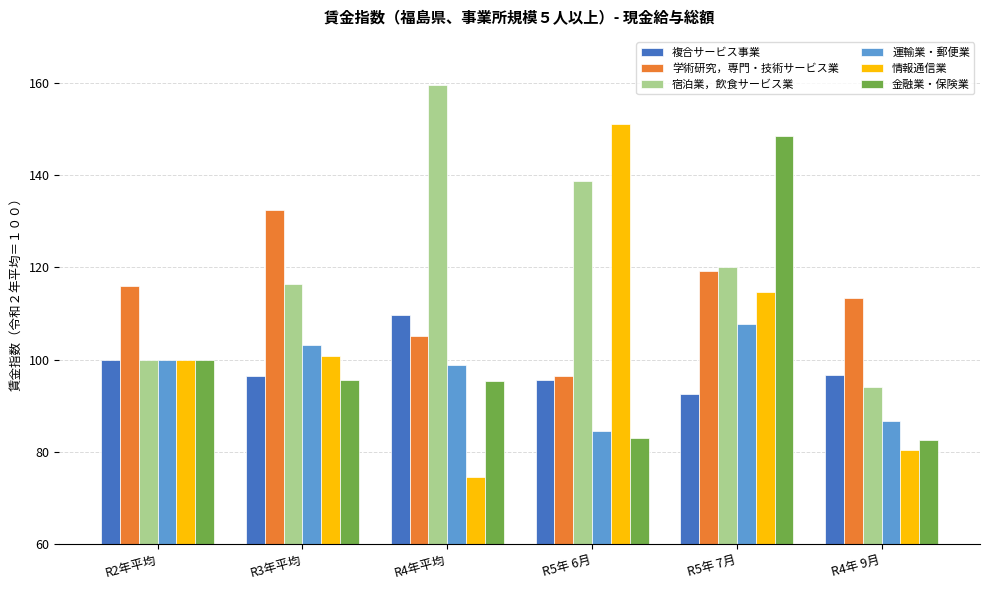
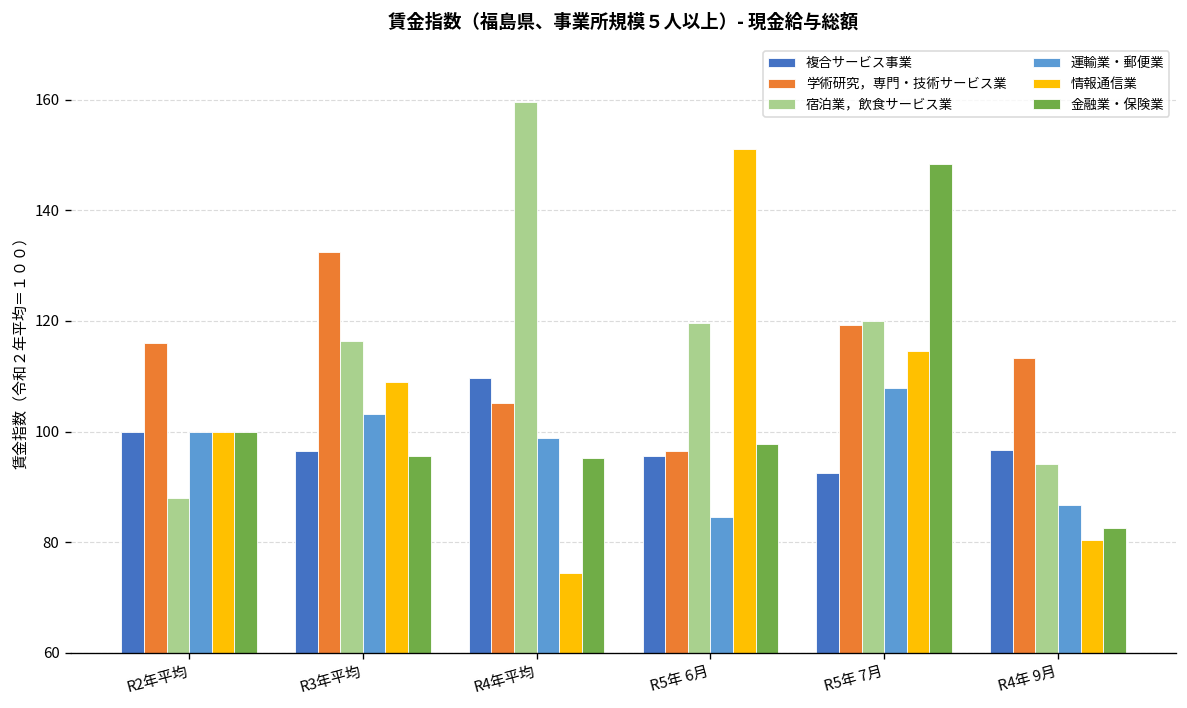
  {
    "学術研究，専門・技術サービス業": {
      "R2年平均": 116,
      "R3年平均": 132,
      "R4年平均": 105,
      "R5年 6月": 97,
      "R5年 7月": 119,
      "R4年 9月": 113
    },
    "宿泊業，飲食サービス業": {
-     "R2年平均": 100,
+     "R2年平均": 88,
      "R3年平均": 116,
      "R4年平均": 160,
-     "R5年 6月": 139,
+     "R5年 6月": 120,
      "R5年 7月": 120,
      "R4年 9月": 94
    },
    "情報通信業": {
      "R2年平均": 100,
-     "R3年平均": 101,
+     "R3年平均": 109,
      "R4年平均": 75,
      "R5年 6月": 151,
      "R5年 7月": 115,
      "R4年 9月": 81
    },
    "金融業・保険業": {
      "R2年平均": 100,
      "R3年平均": 96,
      "R4年平均": 95,
-     "R5年 6月": 83,
+     "R5年 6月": 98,
      "R5年 7月": 148,
      "R4年 9月": 83
    }
  }
